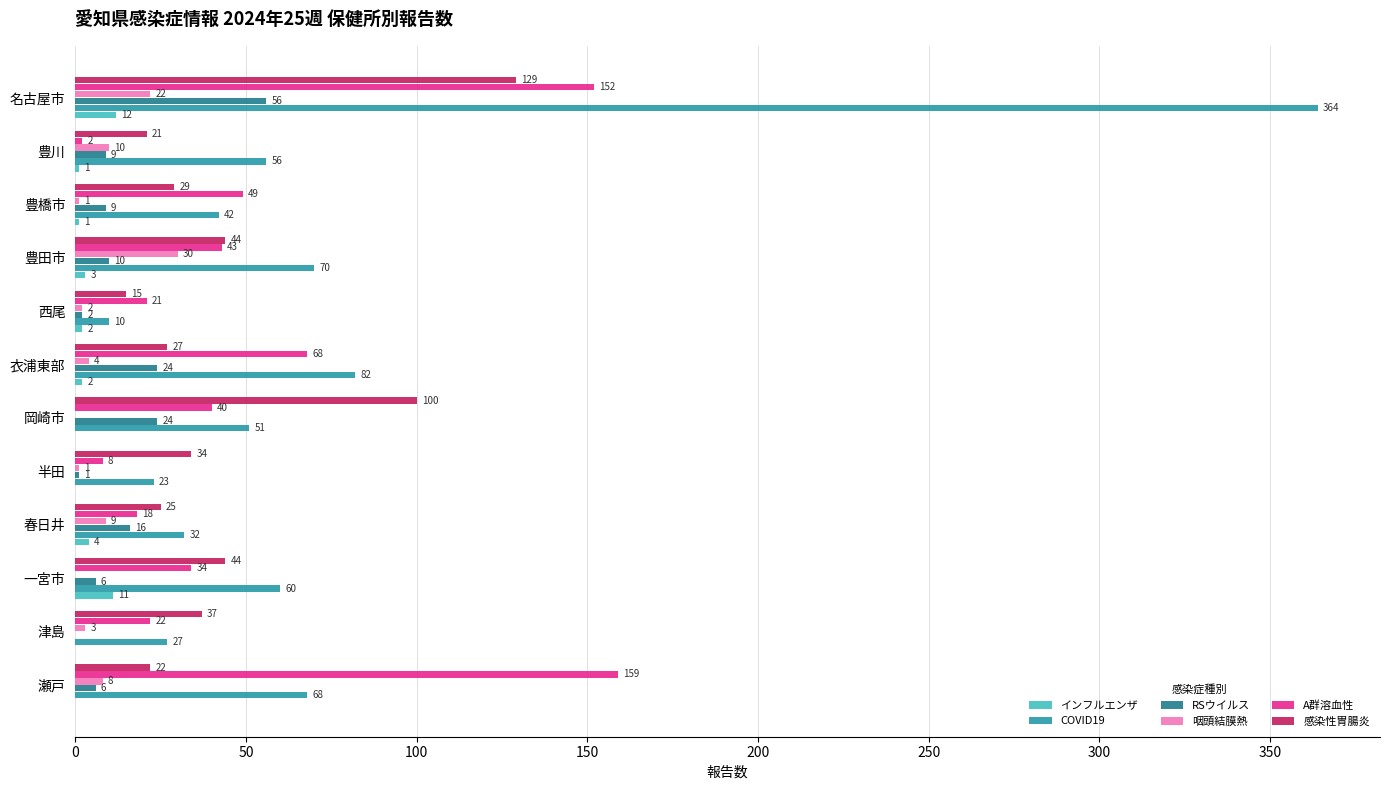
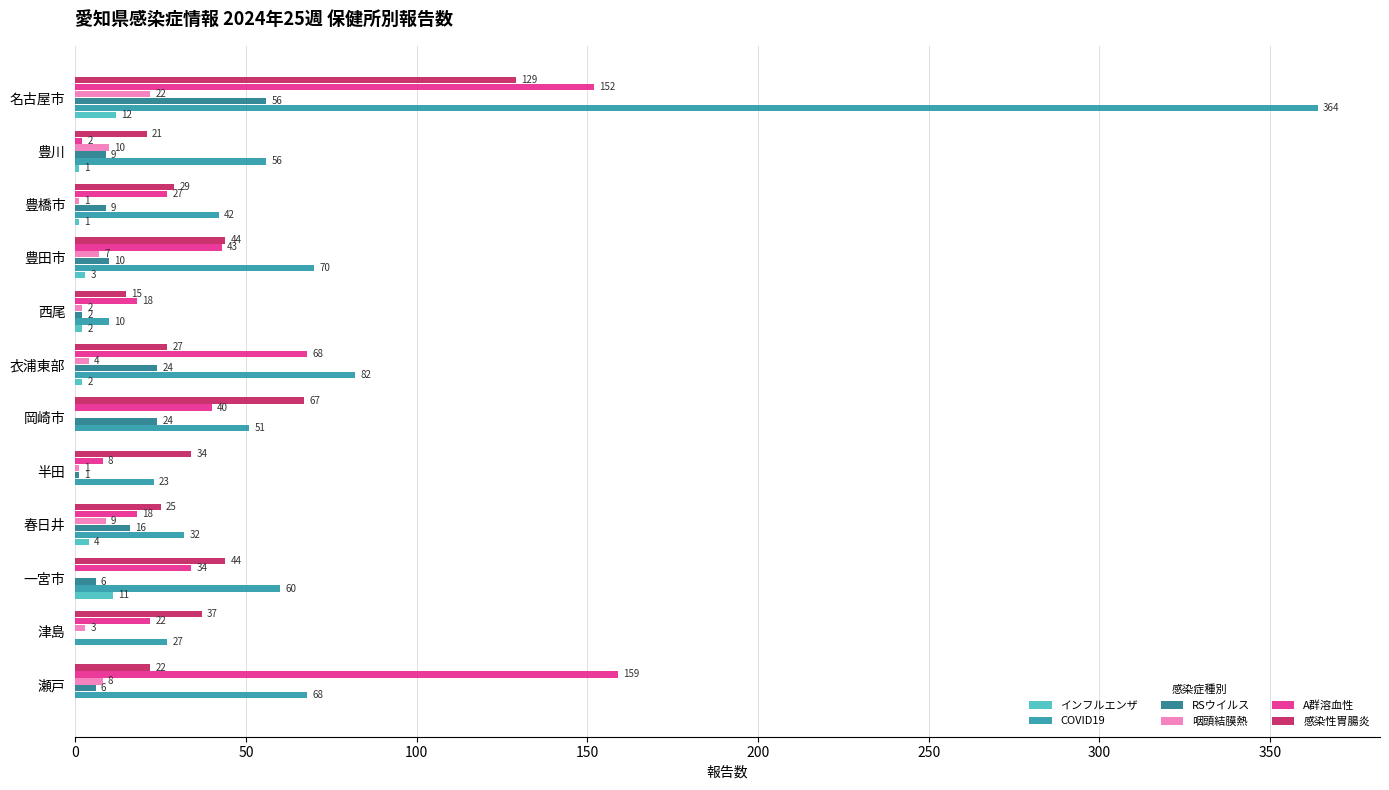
  {
    "咽頭結膜熱": {
      "名古屋市": 22,
      "豊川": 10,
      "豊橋市": 1,
-     "豊田市": 30,
+     "豊田市": 7,
      "衣浦東部": 4,
      "春日井": 9,
      "津島": 3,
      "瀬戸": 8
    },
    "A群溶血性": {
      "名古屋市": 152,
      "豊川": 2,
-     "豊橋市": 49,
-     "西尾": 21,
+     "豊橋市": 27,
+     "西尾": 18,
      "衣浦東部": 68,
      "岡崎市": 40,
      "半田": 8,
      "春日井": 18,
      "一宮市": 34,
      "津島": 22,
      "瀬戸": 159
    },
    "感染性胃腸炎": {
      "名古屋市": 129,
      "豊川": 21,
      "豊橋市": 29,
      "西尾": 15,
      "衣浦東部": 27,
-     "岡崎市": 100,
+     "岡崎市": 67,
      "半田": 34,
      "春日井": 25,
      "一宮市": 44,
      "津島": 37,
      "瀬戸": 22
    }
  }
